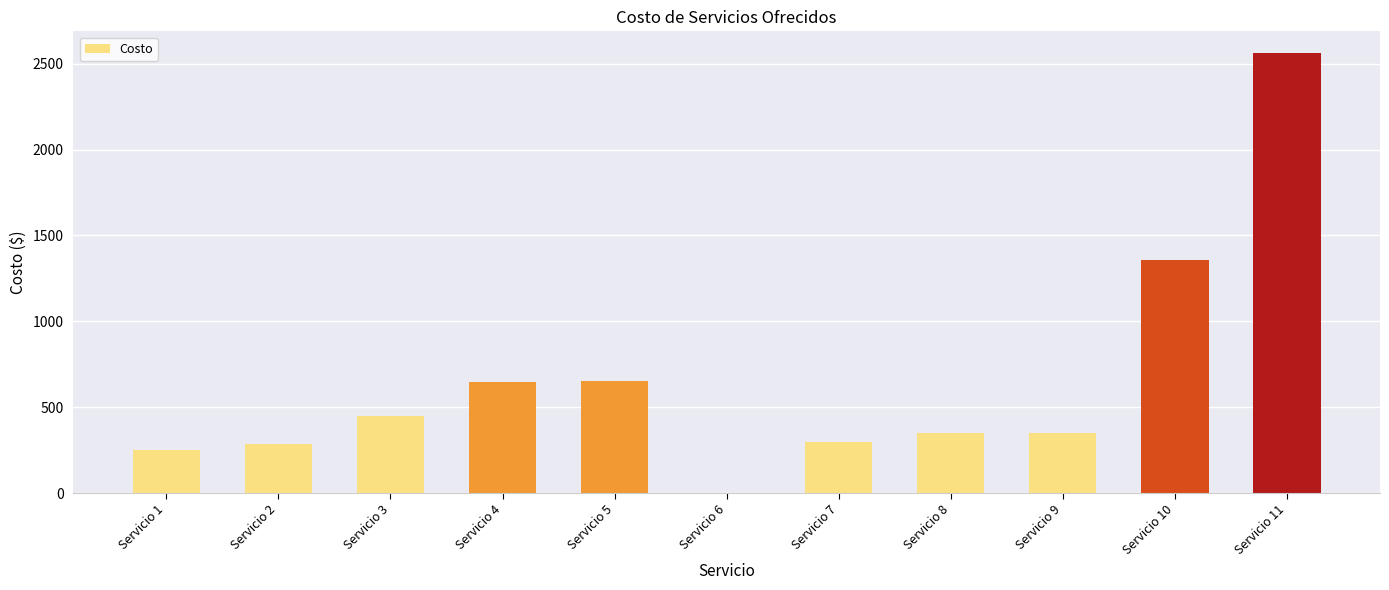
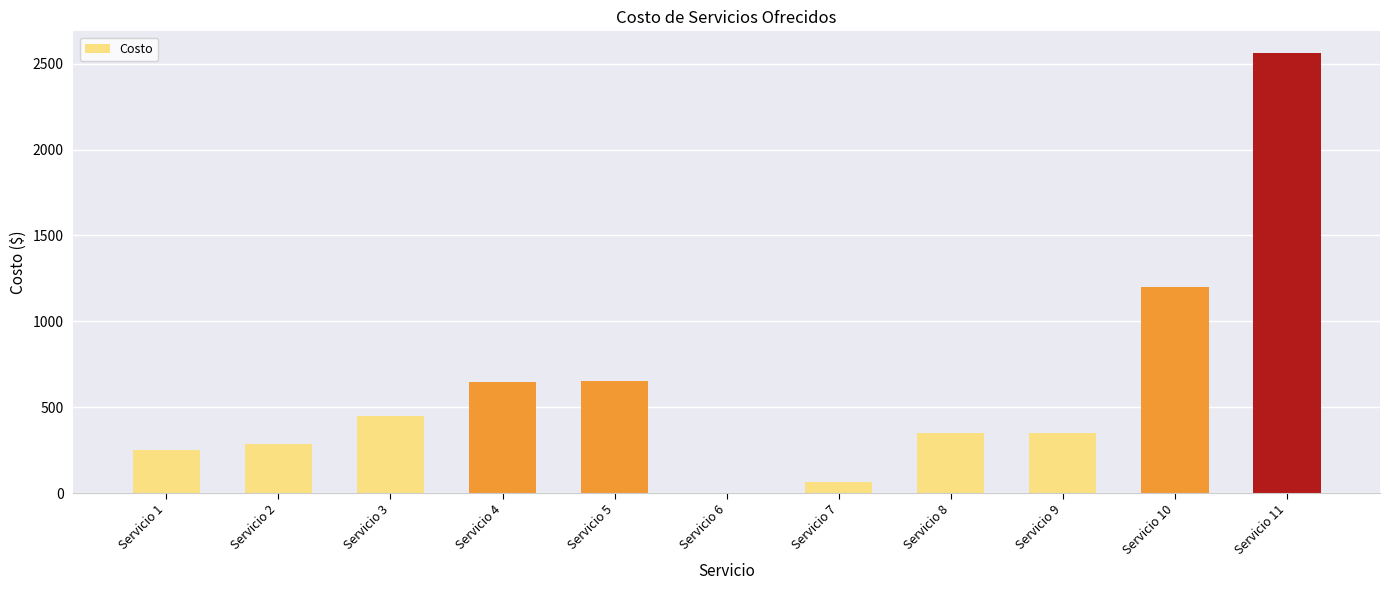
  {
    "Servicio 1": 250,
    "Servicio 2": 290,
    "Servicio 3": 450,
    "Servicio 4": 650,
    "Servicio 5": 650,
    "Servicio 6": 0,
-   "Servicio 7": 300,
+   "Servicio 7": 60,
    "Servicio 8": 350,
    "Servicio 9": 350,
-   "Servicio 10": 1360,
+   "Servicio 10": 1200,
    "Servicio 11": 2560
  }
